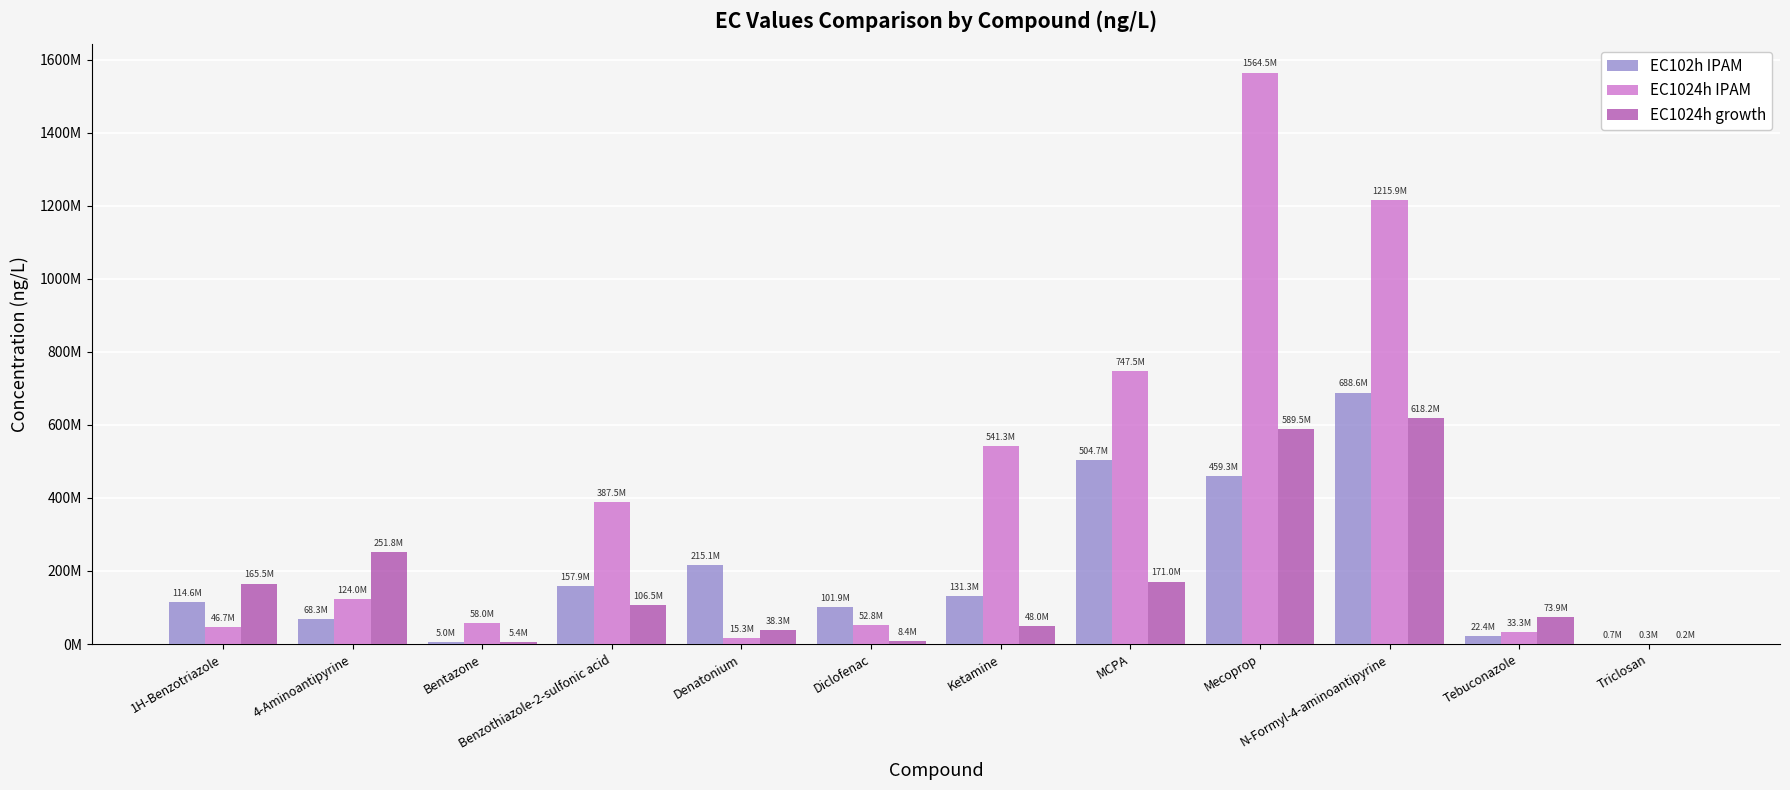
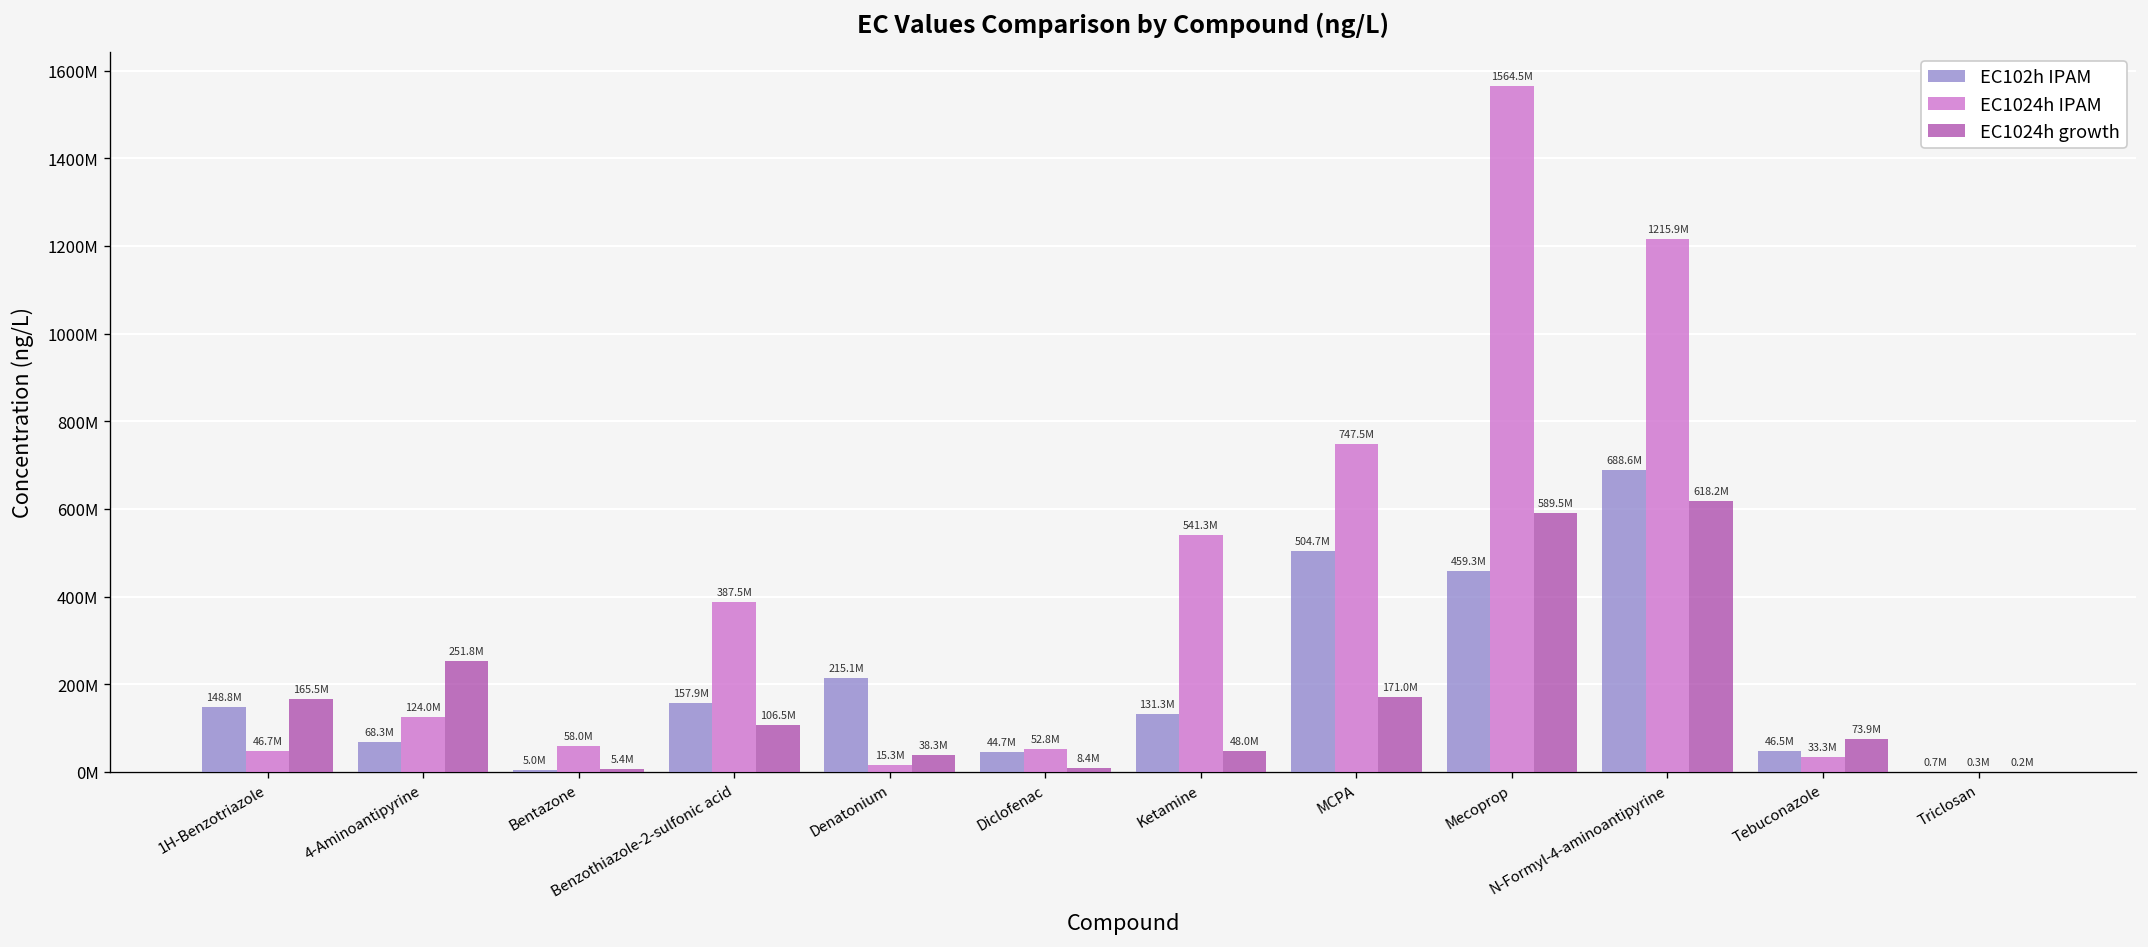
  {
    "EC102h IPAM": {
-     "1H-Benzotriazole": "114.6M",
+     "1H-Benzotriazole": "148.8M",
      "4-Aminoantipyrine": "68.3M",
      "Bentazone": "5.0M",
      "Benzothiazole-2-sulfonic acid": "157.9M",
      "Denatonium": "215.1M",
-     "Diclofenac": "101.9M",
+     "Diclofenac": "44.7M",
      "Ketamine": "131.3M",
      "MCPA": "504.7M",
      "Mecoprop": "459.3M",
      "N-Formyl-4-aminoantipyrine": "688.6M",
-     "Tebuconazole": "22.4M",
+     "Tebuconazole": "46.5M",
      "Triclosan": "0.7M"
    }
  }
